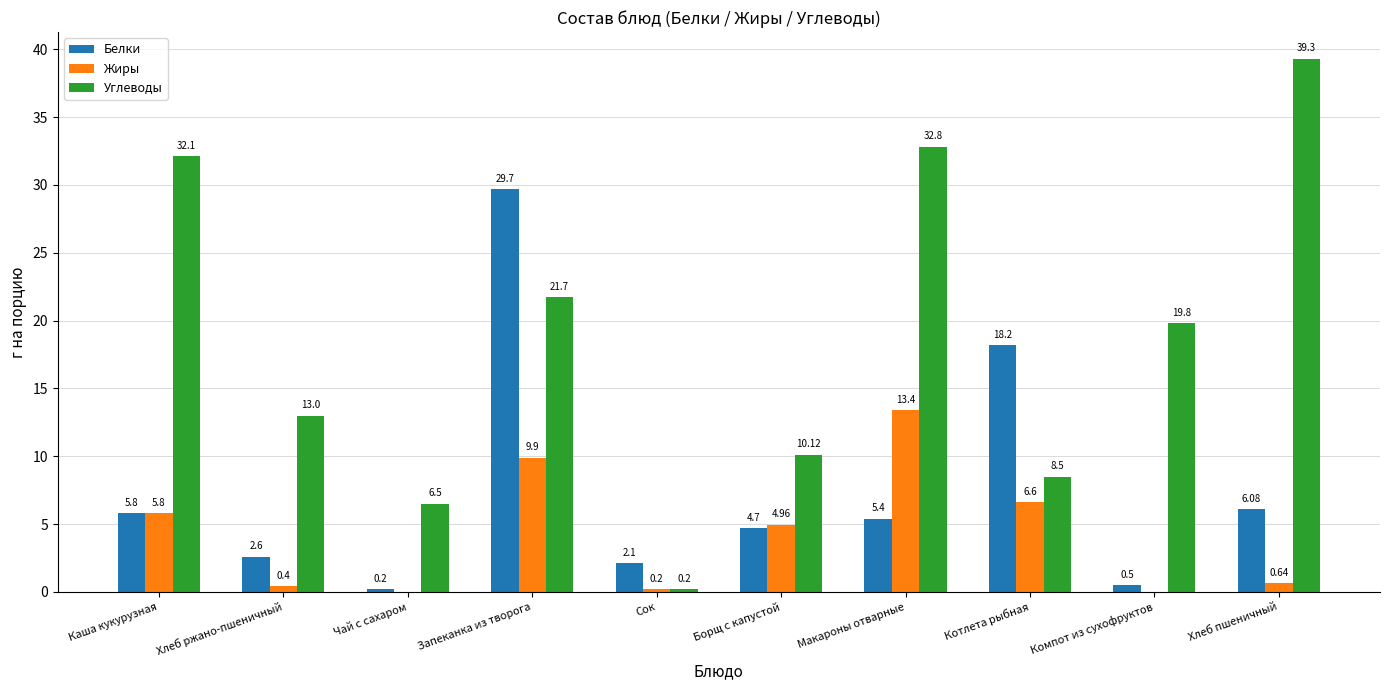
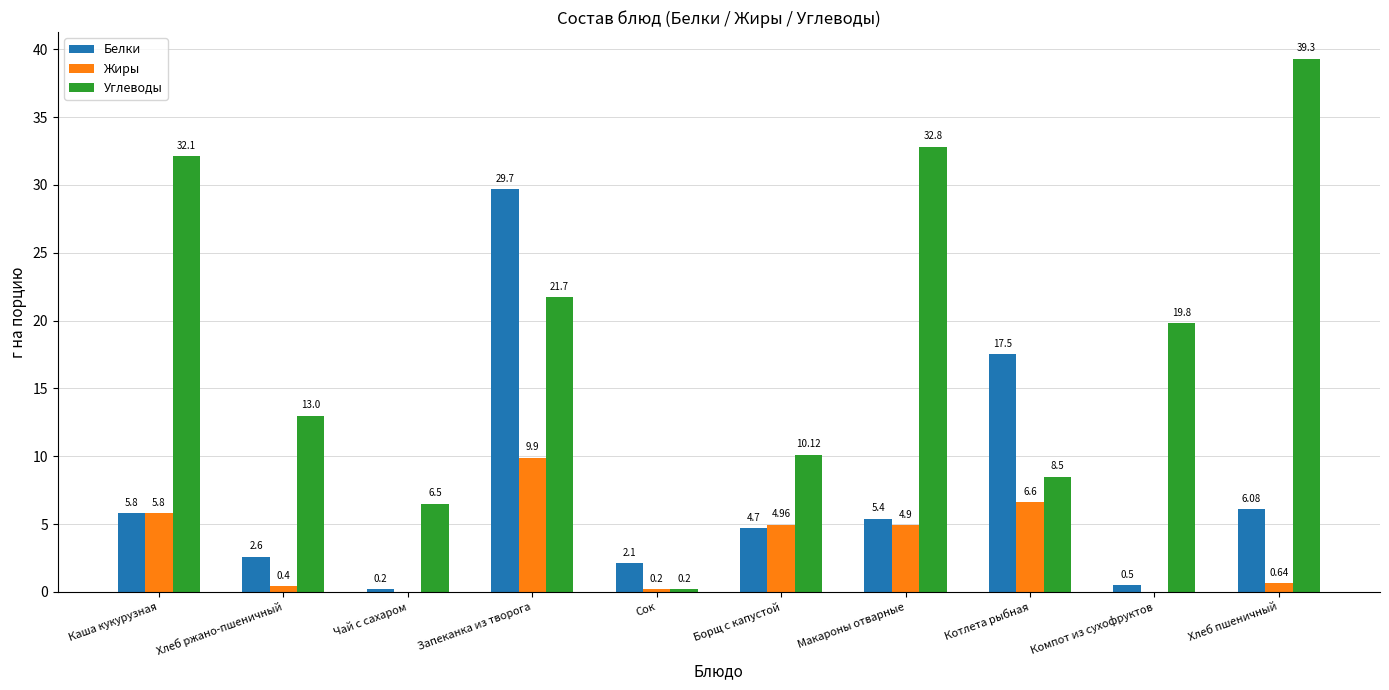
  {
    "Белки": {
      "Каша кукурузная": 5.8,
      "Хлеб ржано-пшеничный": 2.6,
      "Чай с сахаром": 0.2,
      "Запеканка из творога": 29.7,
      "Сок": 2.1,
      "Борщ с капустой": 4.7,
      "Макароны отварные": 5.4,
-     "Котлета рыбная": 18.2,
+     "Котлета рыбная": 17.5,
      "Компот из сухофруктов": 0.5,
      "Хлеб пшеничный": 6.08
    },
    "Жиры": {
      "Каша кукурузная": 5.8,
      "Хлеб ржано-пшеничный": 0.4,
      "Запеканка из творога": 9.9,
      "Сок": 0.2,
      "Борщ с капустой": 4.96,
-     "Макароны отварные": 13.4,
+     "Макароны отварные": 4.9,
      "Котлета рыбная": 6.6,
      "Хлеб пшеничный": 0.64
    },
    "Углеводы": {
      "Каша кукурузная": 32.1,
      "Хлеб ржано-пшеничный": 13.0,
      "Чай с сахаром": 6.5,
      "Запеканка из творога": 21.7,
      "Сок": 0.2,
      "Борщ с капустой": 10.12,
      "Макароны отварные": 32.8,
      "Котлета рыбная": 8.5,
      "Компот из сухофруктов": 19.8,
      "Хлеб пшеничный": 39.3
    }
  }
